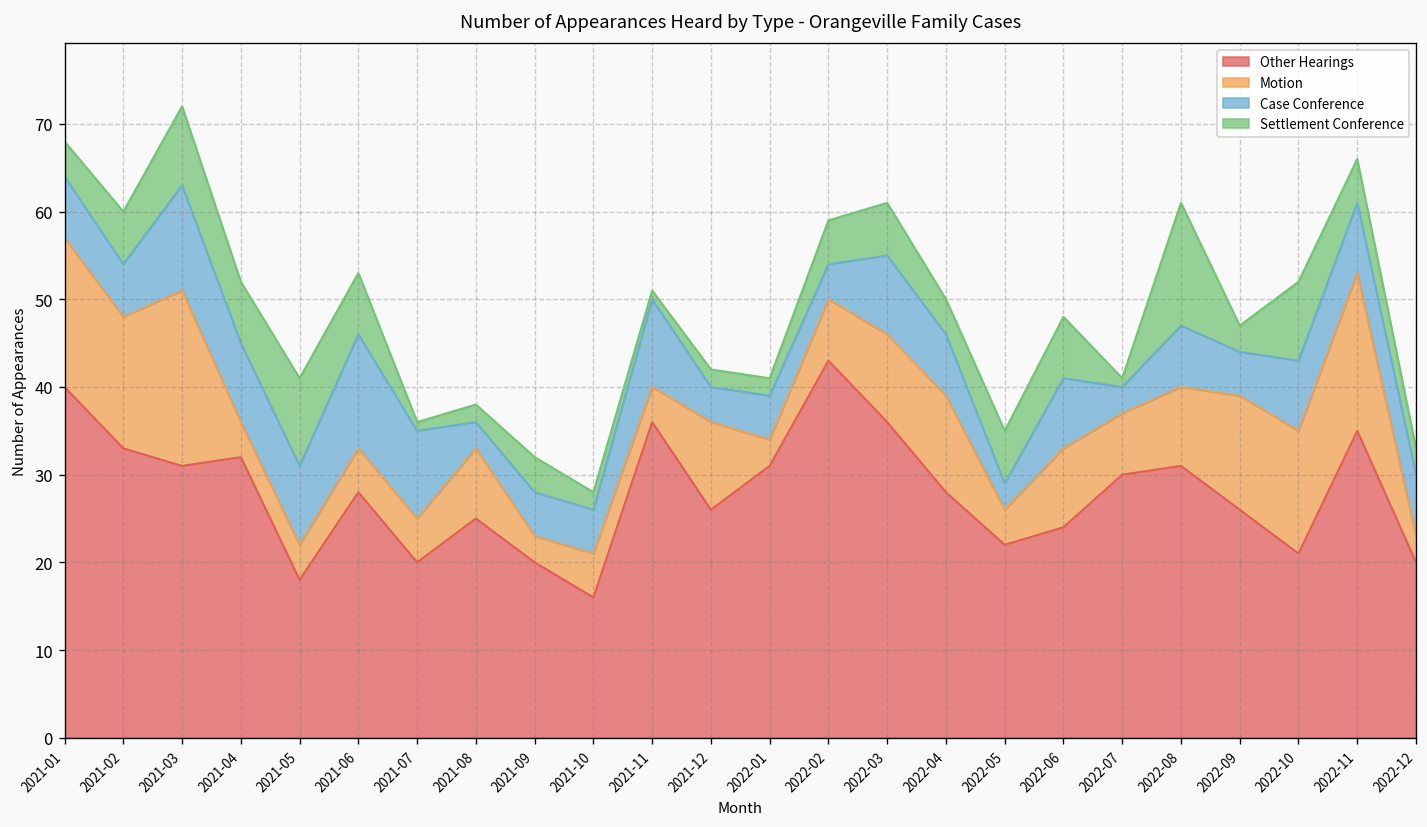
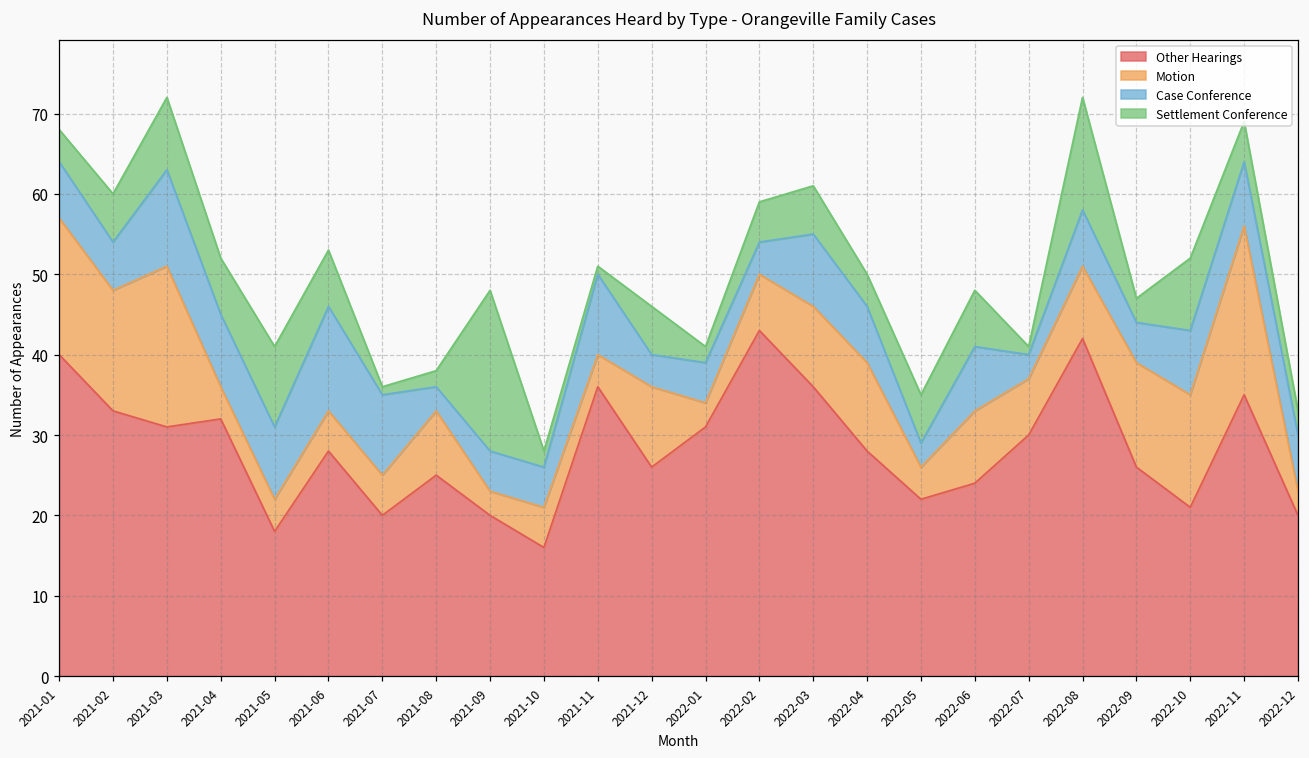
  {
    "Other Hearings": {
      "2021-01": 40,
      "2021-02": 33,
      "2021-03": 31,
      "2021-04": 32,
      "2021-05": 18,
      "2021-06": 28,
      "2021-07": 20,
      "2021-08": 25,
      "2021-09": 20,
      "2021-10": 16,
      "2021-11": 36,
      "2021-12": 26,
      "2022-01": 31,
      "2022-02": 43,
      "2022-03": 36,
      "2022-04": 28,
      "2022-05": 22,
      "2022-06": 24,
      "2022-07": 30,
-     "2022-08": 31,
+     "2022-08": 42,
      "2022-09": 26,
      "2022-10": 21,
      "2022-11": 35,
      "2022-12": 20
    },
    "Motion": {
      "2021-01": 17,
      "2021-02": 15,
      "2021-03": 20,
      "2021-04": 4,
      "2021-05": 4,
      "2021-06": 5,
      "2021-07": 5,
      "2021-08": 8,
      "2021-09": 3,
      "2021-10": 5,
      "2021-11": 4,
      "2021-12": 10,
      "2022-01": 3,
      "2022-02": 7,
      "2022-03": 10,
      "2022-04": 11,
      "2022-05": 4,
      "2022-06": 9,
      "2022-07": 7,
      "2022-08": 9,
      "2022-09": 13,
      "2022-10": 14,
-     "2022-11": 18,
+     "2022-11": 21,
      "2022-12": 3
    },
    "Case Conference": {
      "2021-01": 7,
      "2021-02": 6,
      "2021-03": 12,
      "2021-04": 9,
      "2021-05": 9,
      "2021-06": 13,
      "2021-07": 10,
      "2021-08": 3,
      "2021-09": 5,
      "2021-10": 5,
      "2021-11": 10,
      "2021-12": 4,
      "2022-01": 5,
      "2022-02": 4,
      "2022-03": 9,
      "2022-04": 7,
      "2022-05": 3,
      "2022-06": 8,
      "2022-07": 3,
      "2022-08": 7,
      "2022-09": 5,
      "2022-10": 8,
      "2022-11": 8,
      "2022-12": 7
    },
    "Settlement Conference": {
      "2021-01": 4,
      "2021-02": 6,
      "2021-03": 9,
      "2021-04": 7,
      "2021-05": 10,
      "2021-06": 7,
      "2021-07": 1,
      "2021-08": 2,
-     "2021-09": 4,
+     "2021-09": 20,
      "2021-10": 2,
      "2021-11": 1,
-     "2021-12": 2,
+     "2021-12": 6,
      "2022-01": 2,
      "2022-02": 5,
      "2022-03": 6,
      "2022-04": 4,
      "2022-05": 6,
      "2022-06": 7,
      "2022-07": 1,
      "2022-08": 14,
      "2022-09": 3,
      "2022-10": 9,
      "2022-11": 5,
      "2022-12": 3
    }
  }
